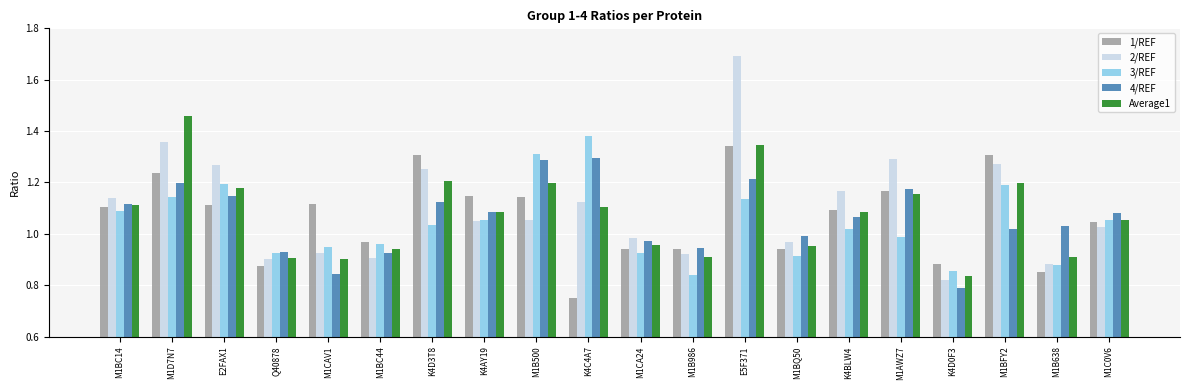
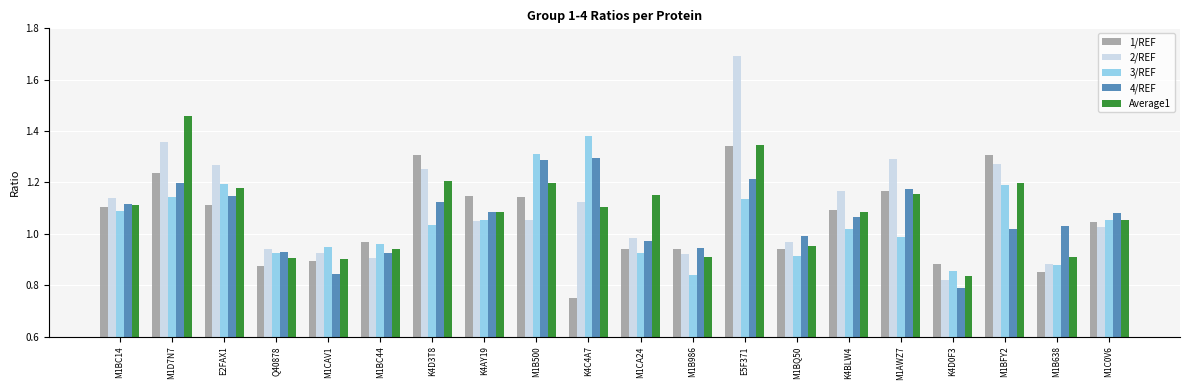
  {
    "1/REF": {
      "M1BC14": 1.10,
      "M1D7N7": 1.24,
      "E2FAX1": 1.11,
      "Q40878": 0.87,
-     "M1CAV1": 1.11,
+     "M1CAV1": 0.89,
      "M1BC44": 0.97,
      "K4D3T8": 1.31,
      "K4AY19": 1.15,
      "M1B500": 1.14,
      "K4C4A7": 0.75,
      "M1CA24": 0.94,
      "M1B986": 0.94,
      "E5F371": 1.34,
      "M1BQ50": 0.94,
      "K4BLW4": 1.09,
      "M1AWZ7": 1.17,
      "K4D0F3": 0.88,
      "M1BFY2": 1.31,
      "M1B638": 0.85,
      "M1C0V6": 1.05
    },
    "2/REF": {
      "M1BC14": 1.14,
      "M1D7N7": 1.36,
      "E2FAX1": 1.27,
-     "Q40878": 0.90,
+     "Q40878": 0.94,
      "M1CAV1": 0.92,
      "M1BC44": 0.91,
      "K4D3T8": 1.25,
      "K4AY19": 1.05,
      "M1B500": 1.05,
      "K4C4A7": 1.12,
      "M1CA24": 0.98,
      "M1B986": 0.92,
      "E5F371": 1.69,
      "M1BQ50": 0.97,
      "K4BLW4": 1.16,
      "M1AWZ7": 1.29,
      "K4D0F3": 0.82,
      "M1BFY2": 1.27,
      "M1B638": 0.88,
      "M1C0V6": 1.03
    },
    "3/REF": {
      "M1BC14": 1.09,
      "M1D7N7": 1.14,
      "E2FAX1": 1.19,
      "Q40878": 0.92,
      "M1CAV1": 0.95,
      "M1BC44": 0.96,
      "K4D3T8": 1.04,
      "K4AY19": 1.05,
      "M1B500": 1.31,
      "K4C4A7": 1.38,
      "M1CA24": 0.92,
      "M1B986": 0.84,
      "E5F371": 1.14,
      "M1BQ50": 0.92,
      "K4BLW4": 1.02,
      "M1AWZ7": 0.99,
      "K4D0F3": 0.85,
      "M1BFY2": 1.19,
      "M1B638": 0.88,
      "M1C0V6": 1.05
    },
    "4/REF": {
      "M1BC14": 1.12,
      "M1D7N7": 1.20,
      "E2FAX1": 1.15,
      "Q40878": 0.93,
      "M1CAV1": 0.85,
      "M1BC44": 0.92,
      "K4D3T8": 1.12,
      "K4AY19": 1.09,
      "M1B500": 1.29,
      "K4C4A7": 1.30,
      "M1CA24": 0.97,
      "M1B986": 0.94,
      "E5F371": 1.21,
      "M1BQ50": 0.99,
      "K4BLW4": 1.06,
      "M1AWZ7": 1.17,
      "K4D0F3": 0.79,
      "M1BFY2": 1.02,
      "M1B638": 1.03,
      "M1C0V6": 1.08
    },
    "Average1": {
      "M1BC14": 1.11,
      "M1D7N7": 1.46,
      "E2FAX1": 1.18,
      "Q40878": 0.91,
      "M1CAV1": 0.90,
      "M1BC44": 0.94,
      "K4D3T8": 1.21,
      "K4AY19": 1.09,
      "M1B500": 1.20,
      "K4C4A7": 1.10,
-     "M1CA24": 0.95,
+     "M1CA24": 1.15,
      "M1B986": 0.91,
      "E5F371": 1.35,
      "M1BQ50": 0.95,
      "K4BLW4": 1.09,
      "M1AWZ7": 1.16,
      "K4D0F3": 0.84,
      "M1BFY2": 1.20,
      "M1B638": 0.91,
      "M1C0V6": 1.05
    }
  }
